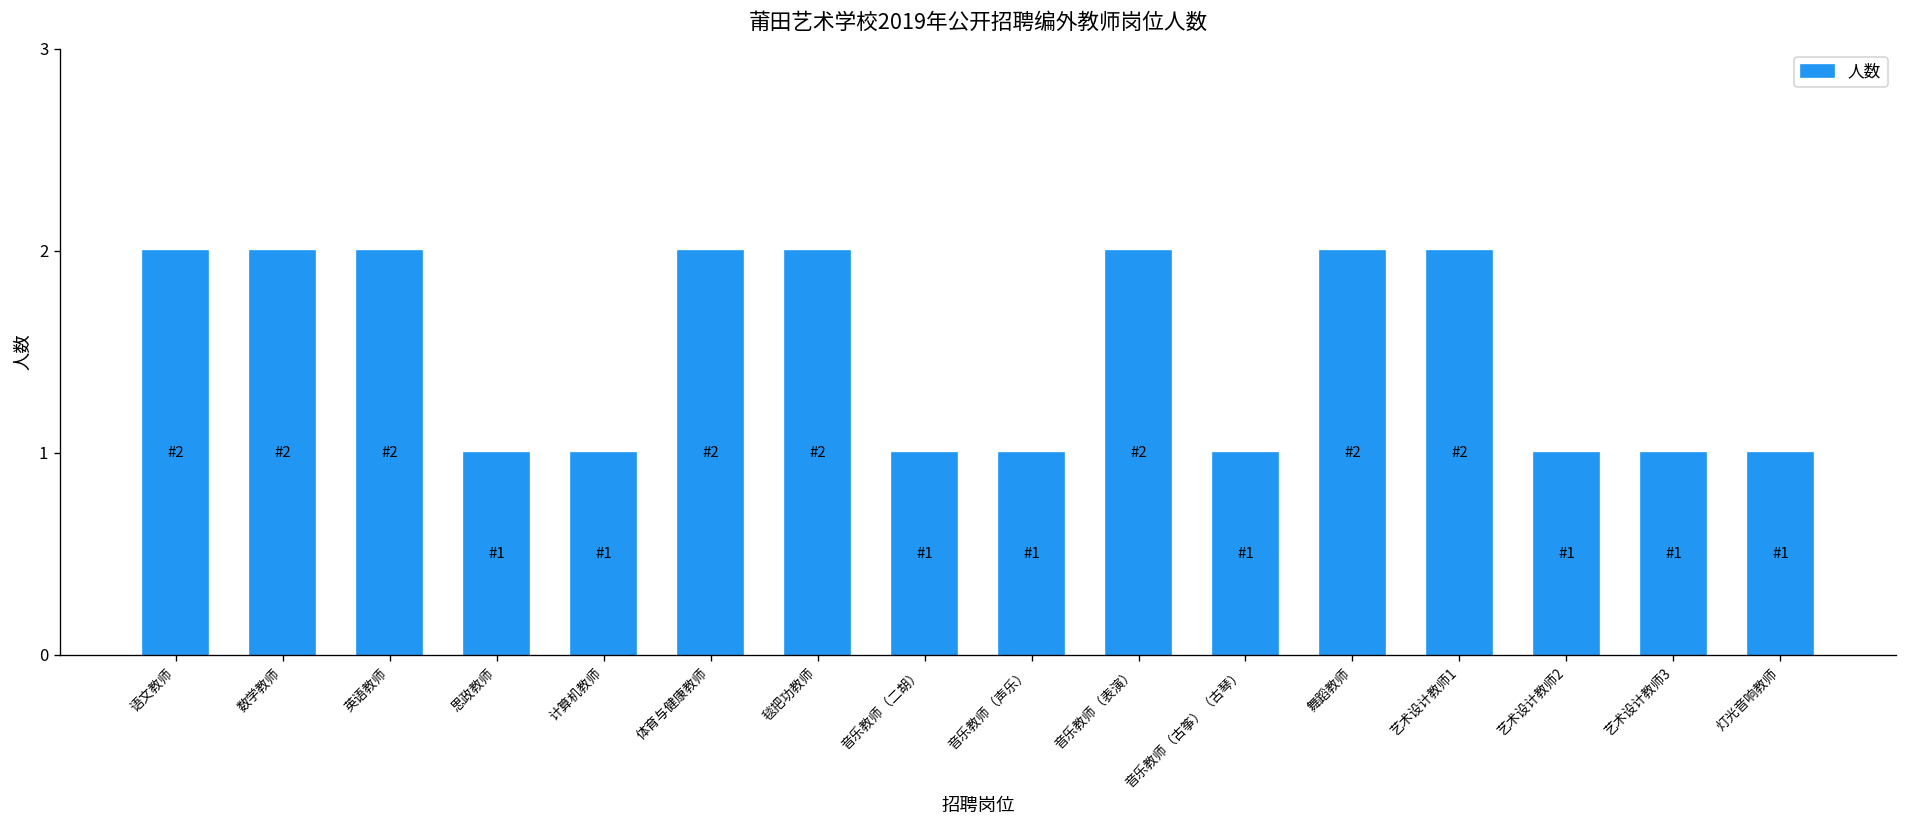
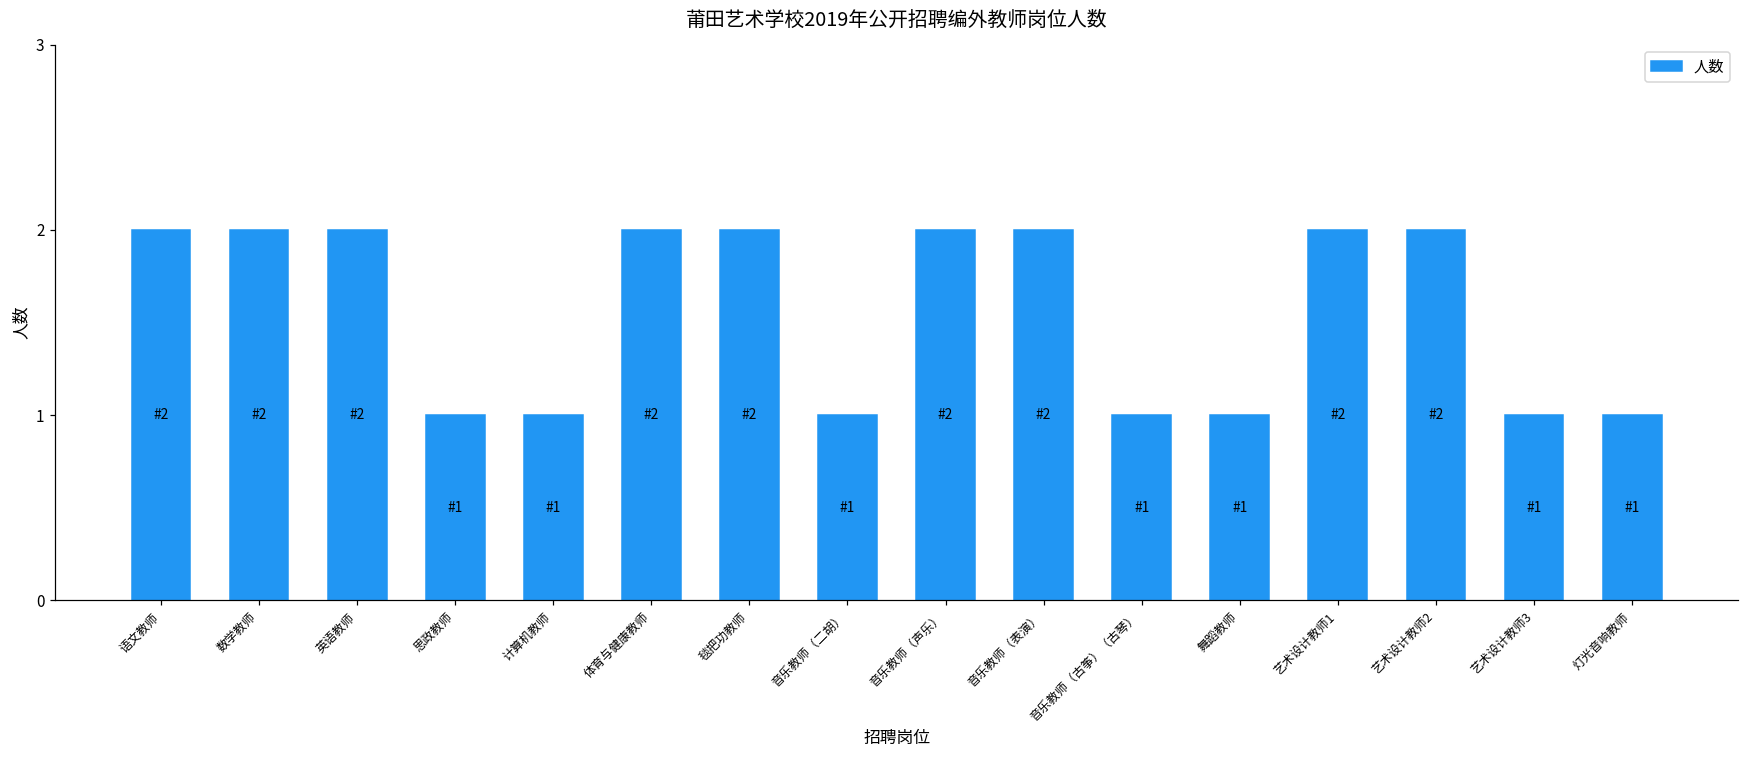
  {
    "语文教师": 2,
    "数学教师": 2,
    "英语教师": 2,
    "思政教师": 1,
    "计算机教师": 1,
    "体育与健康教师": 2,
    "毯把功教师": 2,
    "音乐教师（二胡）": 1,
-   "音乐教师（声乐）": 1,
+   "音乐教师（声乐）": 2,
    "音乐教师（表演）": 2,
    "音乐教师（古筝）（古琴）": 1,
-   "舞蹈教师": 2,
+   "舞蹈教师": 1,
    "艺术设计教师1": 2,
-   "艺术设计教师2": 1,
+   "艺术设计教师2": 2,
    "艺术设计教师3": 1,
    "灯光音响教师": 1
  }
